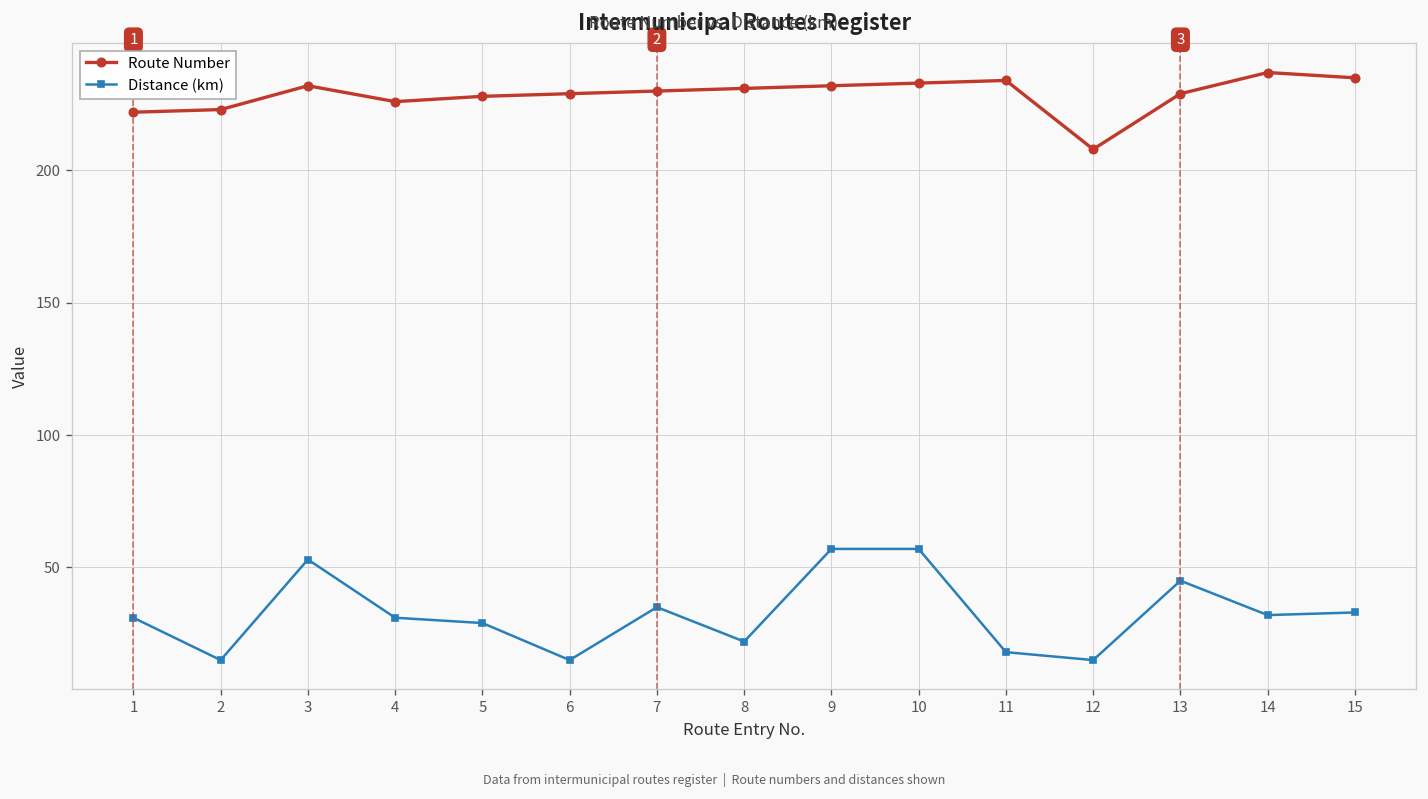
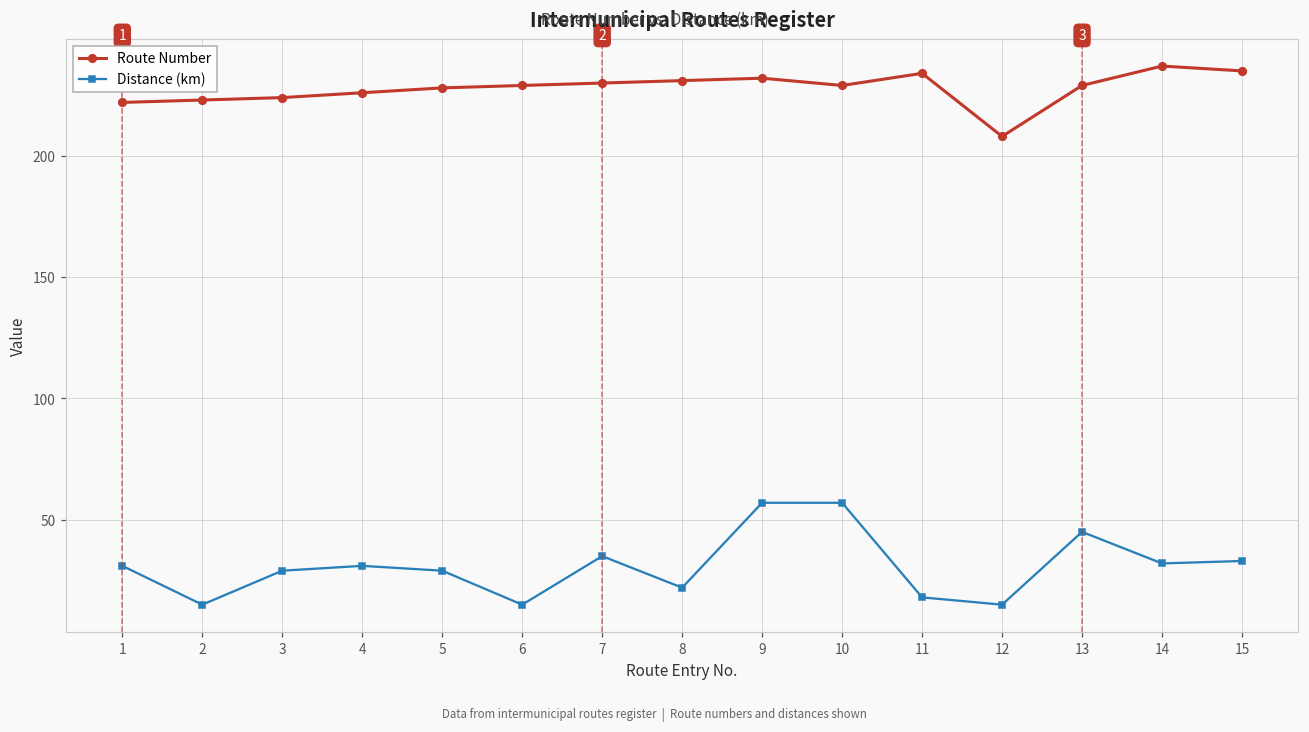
  {
    "Route Number": {
      "1": 222,
      "2": 223,
-     "3": 232,
+     "3": 224,
      "4": 226,
      "5": 228,
      "6": 229,
      "7": 230,
      "8": 231,
      "9": 232,
-     "10": 233,
+     "10": 229,
      "11": 234,
      "12": 208,
      "13": 229,
      "14": 237,
      "15": 235
    },
    "Distance (km)": {
      "1": 31,
      "2": 15,
-     "3": 53,
+     "3": 29,
      "4": 31,
      "5": 29,
      "6": 15,
      "7": 35,
      "8": 22,
      "9": 57,
      "10": 57,
      "11": 18,
      "12": 15,
      "13": 45,
      "14": 32,
      "15": 33
    }
  }
